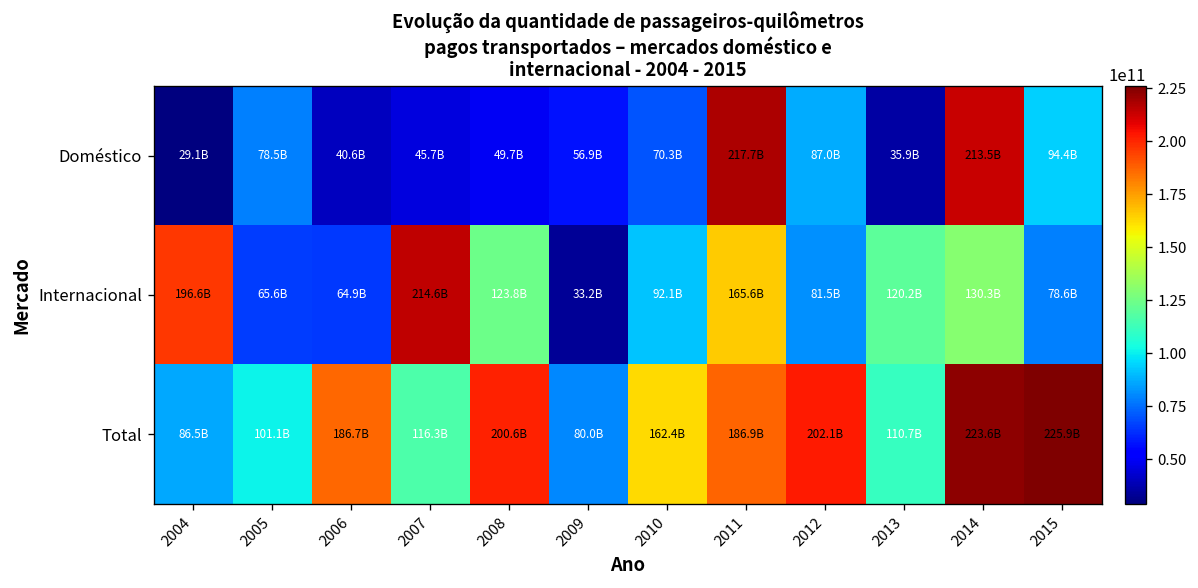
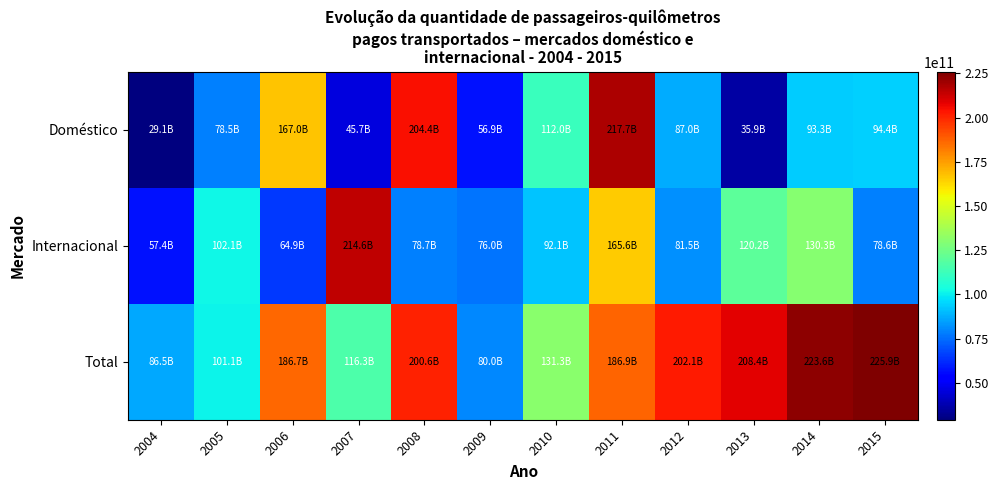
  {
    "Doméstico": {
      "2004": "29.1B",
      "2005": "78.5B",
-     "2006": "40.6B",
+     "2006": "167.0B",
      "2007": "45.7B",
-     "2008": "49.7B",
+     "2008": "204.4B",
      "2009": "56.9B",
-     "2010": "70.3B",
+     "2010": "112.0B",
      "2011": "217.7B",
      "2012": "87.0B",
      "2013": "35.9B",
-     "2014": "213.5B",
+     "2014": "93.3B",
      "2015": "94.4B"
    },
    "Internacional": {
-     "2004": "196.6B",
-     "2005": "65.6B",
+     "2004": "57.4B",
+     "2005": "102.1B",
      "2006": "64.9B",
      "2007": "214.6B",
-     "2008": "123.8B",
-     "2009": "33.2B",
+     "2008": "78.7B",
+     "2009": "76.0B",
      "2010": "92.1B",
      "2011": "165.6B",
      "2012": "81.5B",
      "2013": "120.2B",
      "2014": "130.3B",
      "2015": "78.6B"
    },
    "Total": {
      "2004": "86.5B",
      "2005": "101.1B",
      "2006": "186.7B",
      "2007": "116.3B",
      "2008": "200.6B",
      "2009": "80.0B",
-     "2010": "162.4B",
+     "2010": "131.3B",
      "2011": "186.9B",
      "2012": "202.1B",
-     "2013": "110.7B",
+     "2013": "208.4B",
      "2014": "223.6B",
      "2015": "225.9B"
    }
  }
